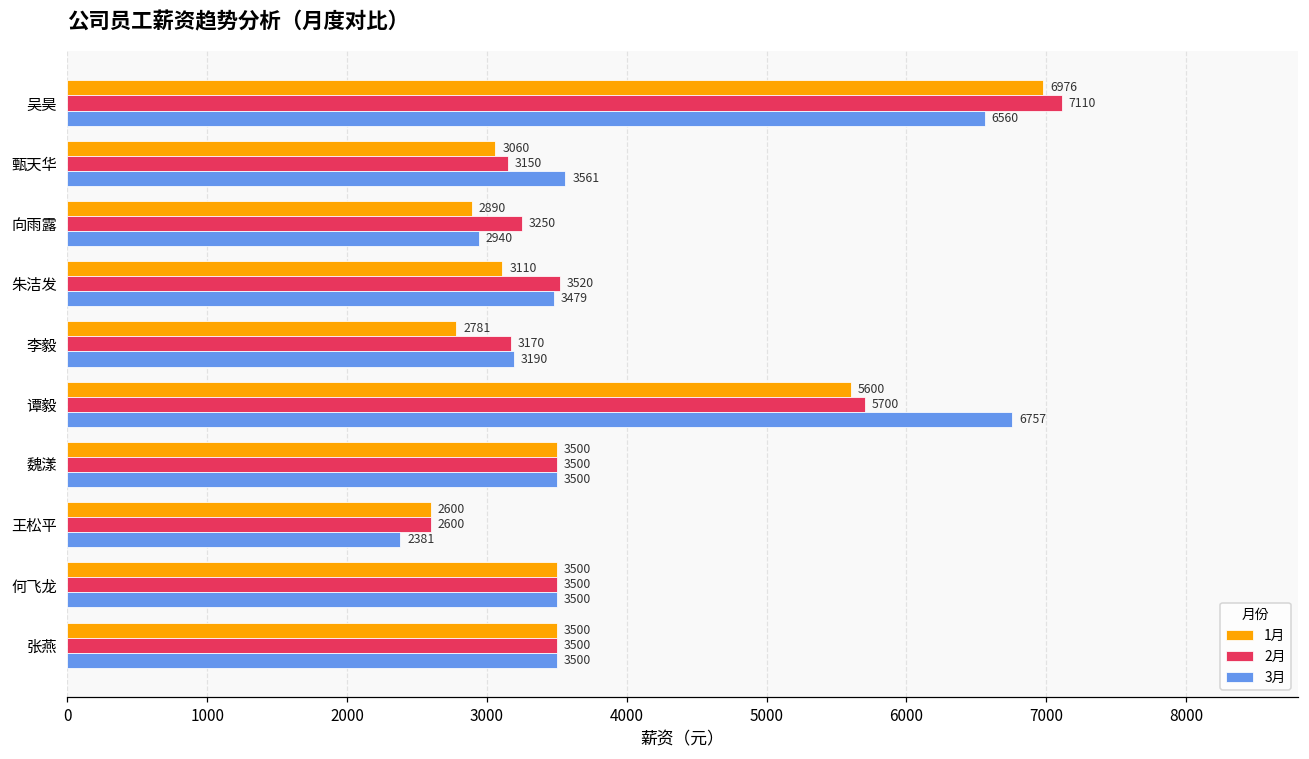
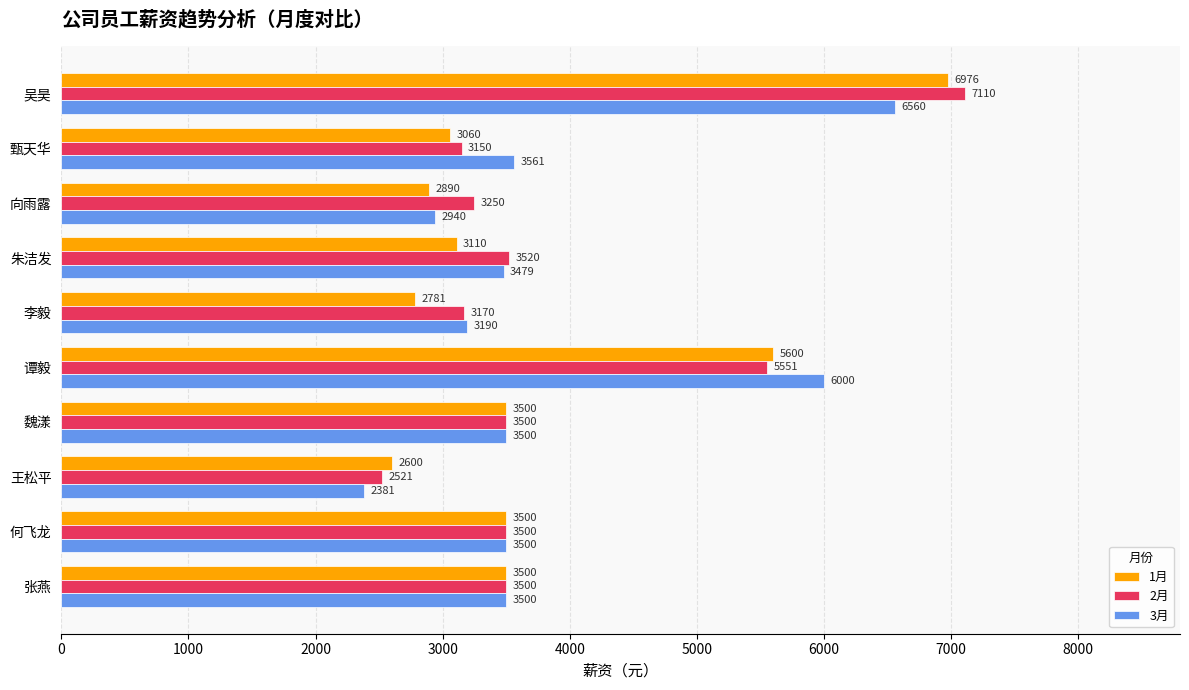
  {
    "1月": {
      "吴昊": 6976,
      "甄天华": 3060,
      "向雨露": 2890,
      "朱洁发": 3110,
      "李毅": 2781,
      "谭毅": 5600,
      "魏漾": 3500,
      "王松平": 2600,
      "何飞龙": 3500,
      "张燕": 3500
    },
    "2月": {
      "吴昊": 7110,
      "甄天华": 3150,
      "向雨露": 3250,
      "朱洁发": 3520,
      "李毅": 3170,
-     "谭毅": 5700,
+     "谭毅": 5551,
      "魏漾": 3500,
-     "王松平": 2600,
+     "王松平": 2521,
      "何飞龙": 3500,
      "张燕": 3500
    },
    "3月": {
      "吴昊": 6560,
      "甄天华": 3561,
      "向雨露": 2940,
      "朱洁发": 3479,
      "李毅": 3190,
-     "谭毅": 6757,
+     "谭毅": 6000,
      "魏漾": 3500,
      "王松平": 2381,
      "何飞龙": 3500,
      "张燕": 3500
    }
  }
